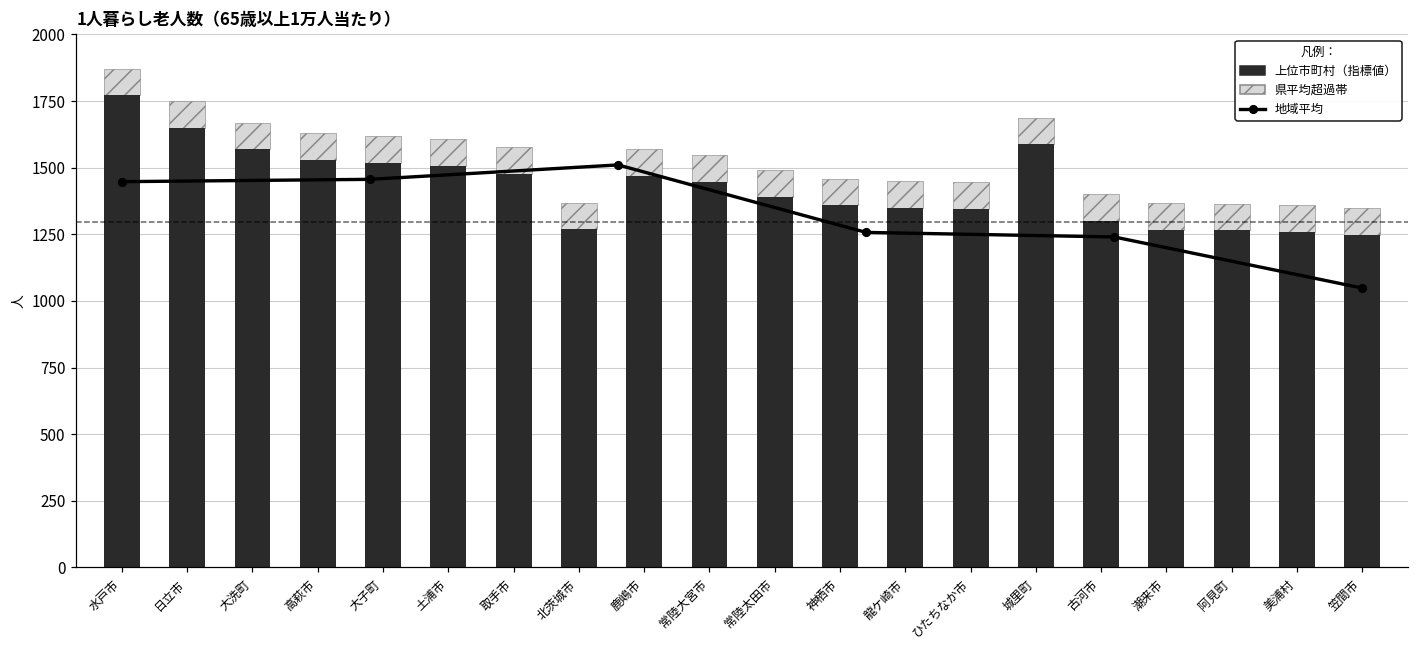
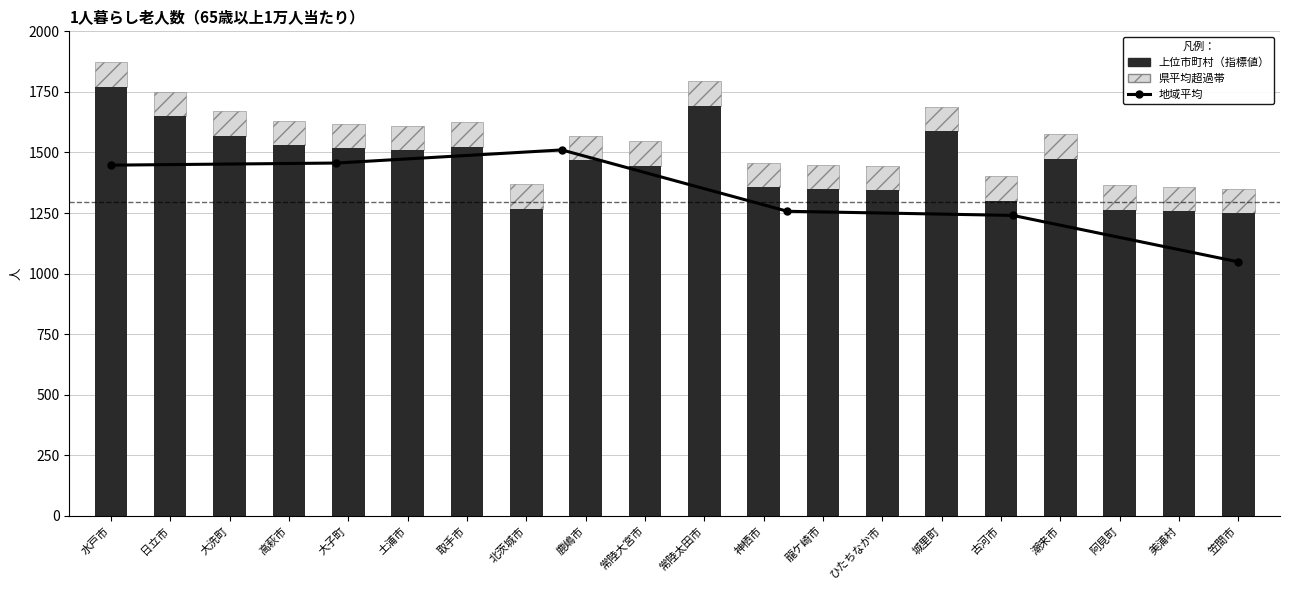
  {
    "地域平均": {
      "水戸市": 1450,
      "笠間市": 1050
    },
    "上位市町村（指標値）": {
      "水戸市": 1770,
      "日立市": 1650,
      "大洗町": 1570,
      "高萩市": 1530,
      "大子町": 1520,
      "土浦市": 1510,
-     "取手市": 1480,
+     "取手市": 1520,
      "北茨城市": 1270,
      "鹿嶋市": 1470,
      "常陸大宮市": 1450,
-     "常陸太田市": 1390,
+     "常陸太田市": 1690,
      "神栖市": 1360,
      "龍ケ崎市": 1350,
      "ひたちなか市": 1350,
      "城里町": 1590,
      "古河市": 1300,
-     "潮来市": 1270,
+     "潮来市": 1470,
      "阿見町": 1260,
      "美浦村": 1260,
      "笠間市": 1250
    }
  }
